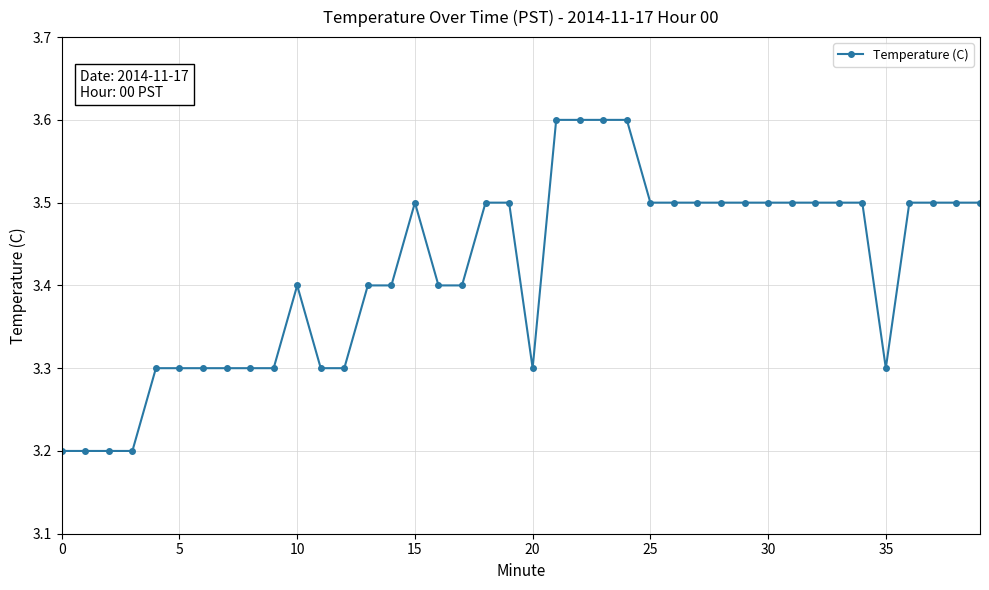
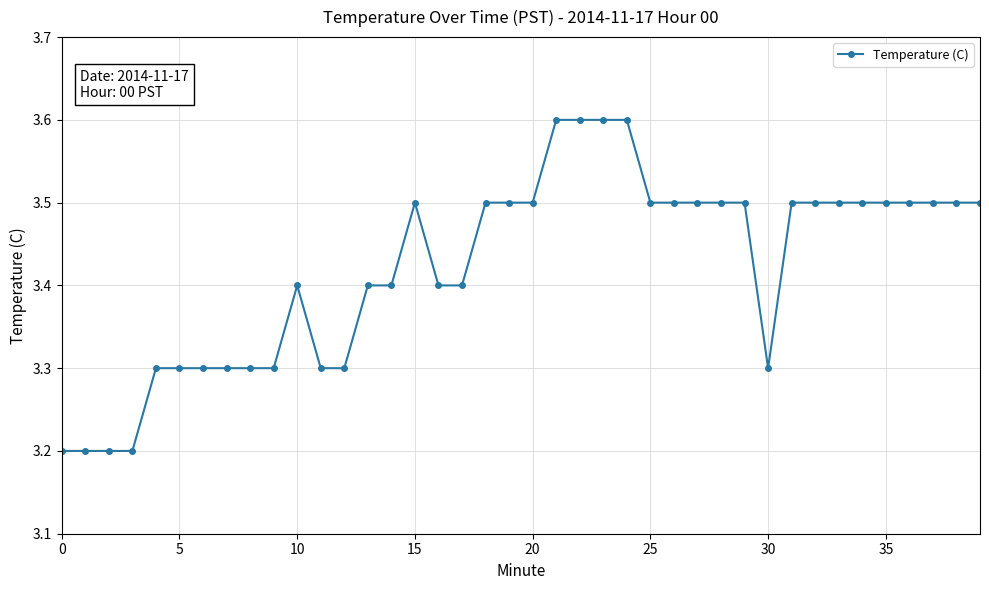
  {
    "0": 3.2,
    "5": 3.3,
    "10": 3.4,
    "15": 3.5,
-   "20": 3.3,
+   "20": 3.5,
    "25": 3.5,
-   "30": 3.5,
-   "35": 3.3
+   "30": 3.3,
+   "35": 3.5
  }
